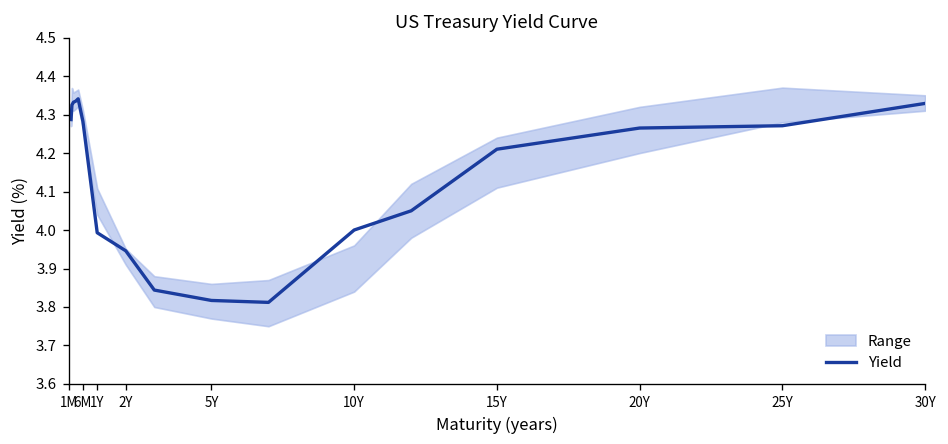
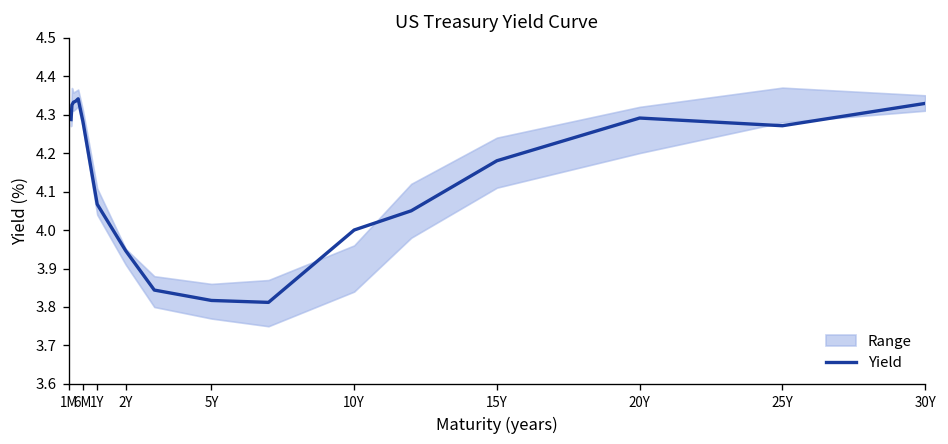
  {
    "Yield": {
-     "1Y": 3.99,
+     "1Y": 4.07,
      "5Y": 3.82,
      "10Y": 4.00,
-     "15Y": 4.21,
-     "20Y": 4.27,
+     "15Y": 4.18,
+     "20Y": 4.29,
      "25Y": 4.27,
      "30Y": 4.33
    }
  }
